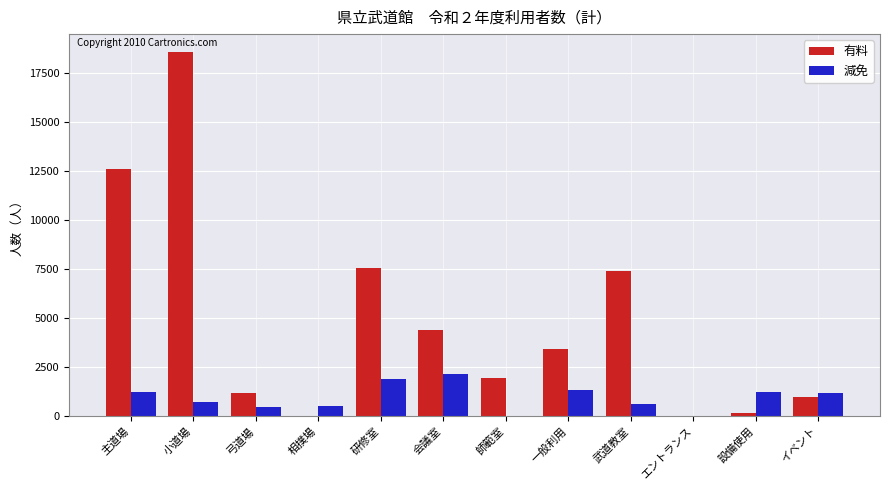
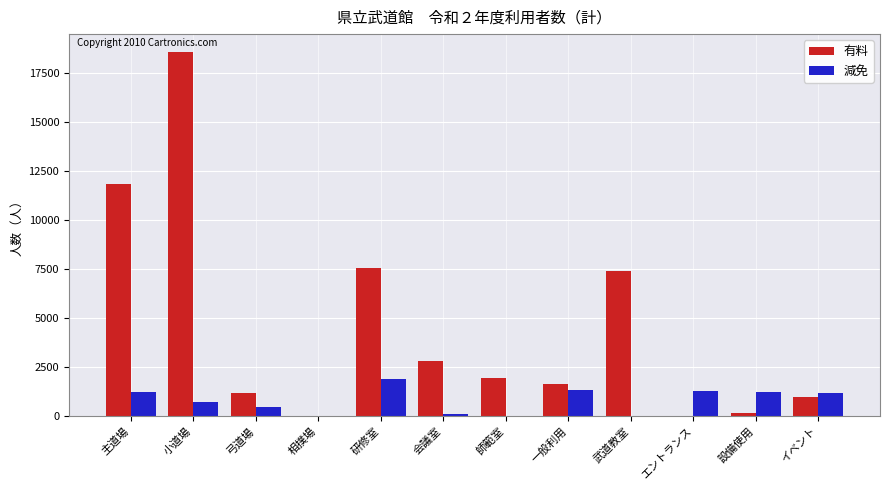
  {
    "有料": {
-     "主道場": 12600,
+     "主道場": 11900,
      "弓道場": 1200,
      "相撲場": 0,
      "研修室": 7600,
-     "会議室": 4400,
+     "会議室": 2800,
      "師範室": 1900,
-     "一般利用": 3400,
+     "一般利用": 1700,
      "武道教室": 7400,
      "エントランス": 0,
      "設備使用": 200,
      "イベント": 1000
    },
    "減免": {
      "主道場": 1200,
      "小道場": 700,
      "弓道場": 400,
-     "相撲場": 500,
+     "相撲場": 0,
      "研修室": 1900,
-     "会議室": 2100,
+     "会議室": 100,
      "一般利用": 1300,
-     "武道教室": 600,
-     "エントランス": 0,
+     "武道教室": 0,
+     "エントランス": 1300,
      "設備使用": 1200,
      "イベント": 1200
    }
  }
